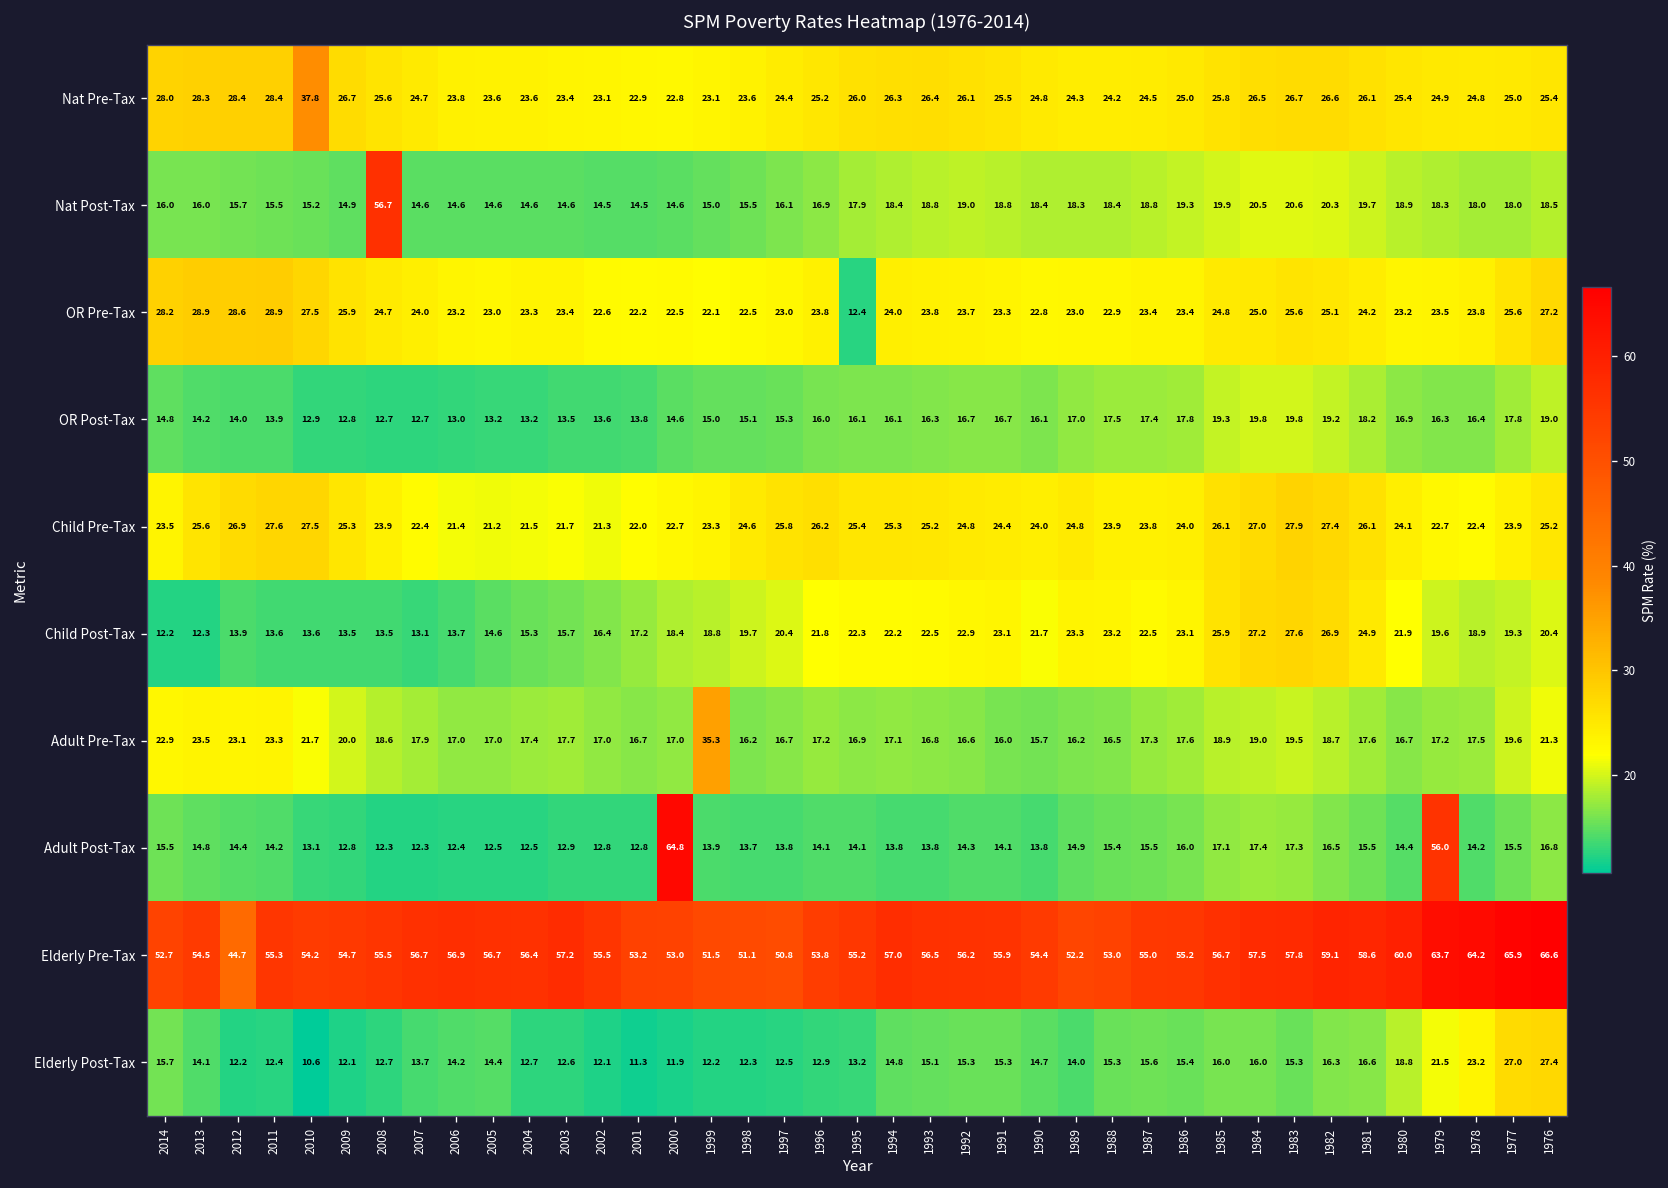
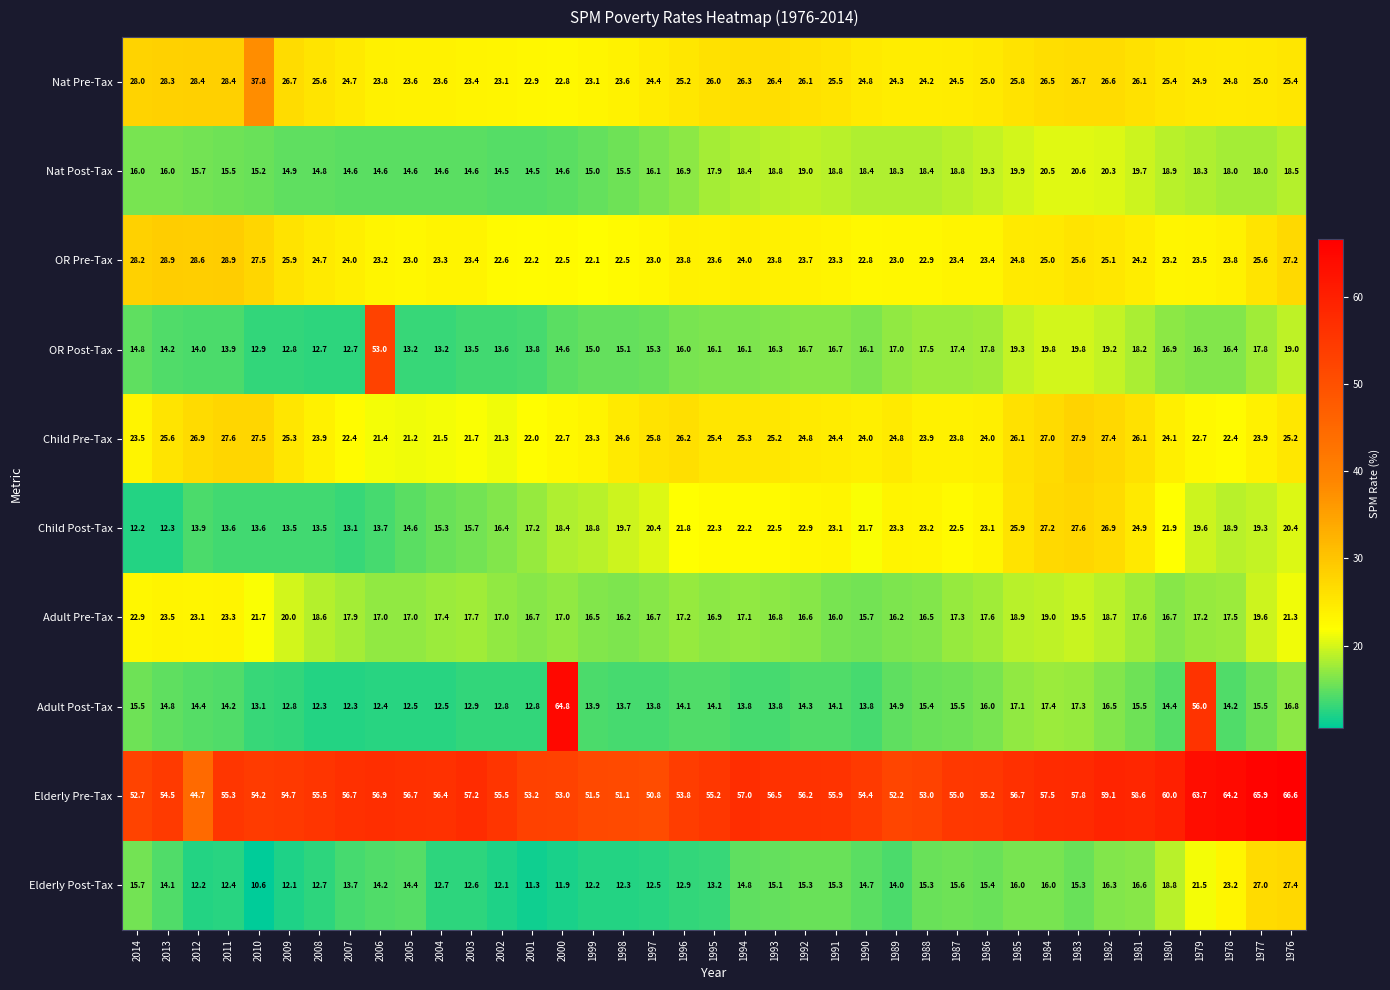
  {
    "Nat Post-Tax": {
      "2014": 16.0,
      "2013": 16.0,
      "2012": 15.7,
      "2011": 15.5,
      "2010": 15.2,
      "2009": 14.9,
-     "2008": 56.7,
+     "2008": 14.8,
      "2007": 14.6,
      "2006": 14.6,
      "2005": 14.6,
      "2004": 14.6,
      "2003": 14.6,
      "2002": 14.5,
      "2001": 14.5,
      "2000": 14.6,
      "1999": 15.0,
      "1998": 15.5,
      "1997": 16.1,
      "1996": 16.9,
      "1995": 17.9,
      "1994": 18.4,
      "1993": 18.8,
      "1992": 19.0,
      "1991": 18.8,
      "1990": 18.4,
      "1989": 18.3,
      "1988": 18.4,
      "1987": 18.8,
      "1986": 19.3,
      "1985": 19.9,
      "1984": 20.5,
      "1983": 20.6,
      "1982": 20.3,
      "1981": 19.7,
      "1980": 18.9,
      "1979": 18.3,
      "1978": 18.0,
      "1977": 18.0,
      "1976": 18.5
    },
    "OR Pre-Tax": {
      "2014": 28.2,
      "2013": 28.9,
      "2012": 28.6,
      "2011": 28.9,
      "2010": 27.5,
      "2009": 25.9,
      "2008": 24.7,
      "2007": 24.0,
      "2006": 23.2,
      "2005": 23.0,
      "2004": 23.3,
      "2003": 23.4,
      "2002": 22.6,
      "2001": 22.2,
      "2000": 22.5,
      "1999": 22.1,
      "1998": 22.5,
      "1997": 23.0,
      "1996": 23.8,
-     "1995": 12.4,
+     "1995": 23.6,
      "1994": 24.0,
      "1993": 23.8,
      "1992": 23.7,
      "1991": 23.3,
      "1990": 22.8,
      "1989": 23.0,
      "1988": 22.9,
      "1987": 23.4,
      "1986": 23.4,
      "1985": 24.8,
      "1984": 25.0,
      "1983": 25.6,
      "1982": 25.1,
      "1981": 24.2,
      "1980": 23.2,
      "1979": 23.5,
      "1978": 23.8,
      "1977": 25.6,
      "1976": 27.2
    },
    "OR Post-Tax": {
      "2014": 14.8,
      "2013": 14.2,
      "2012": 14.0,
      "2011": 13.9,
      "2010": 12.9,
      "2009": 12.8,
      "2008": 12.7,
      "2007": 12.7,
-     "2006": 13.0,
+     "2006": 53.0,
      "2005": 13.2,
      "2004": 13.2,
      "2003": 13.5,
      "2002": 13.6,
      "2001": 13.8,
      "2000": 14.6,
      "1999": 15.0,
      "1998": 15.1,
      "1997": 15.3,
      "1996": 16.0,
      "1995": 16.1,
      "1994": 16.1,
      "1993": 16.3,
      "1992": 16.7,
      "1991": 16.7,
      "1990": 16.1,
      "1989": 17.0,
      "1988": 17.5,
      "1987": 17.4,
      "1986": 17.8,
      "1985": 19.3,
      "1984": 19.8,
      "1983": 19.8,
      "1982": 19.2,
      "1981": 18.2,
      "1980": 16.9,
      "1979": 16.3,
      "1978": 16.4,
      "1977": 17.8,
      "1976": 19.0
    },
    "Adult Pre-Tax": {
      "2014": 22.9,
      "2013": 23.5,
      "2012": 23.1,
      "2011": 23.3,
      "2010": 21.7,
      "2009": 20.0,
      "2008": 18.6,
      "2007": 17.9,
      "2006": 17.0,
      "2005": 17.0,
      "2004": 17.4,
      "2003": 17.7,
      "2002": 17.0,
      "2001": 16.7,
      "2000": 17.0,
-     "1999": 35.3,
+     "1999": 16.5,
      "1998": 16.2,
      "1997": 16.7,
      "1996": 17.2,
      "1995": 16.9,
      "1994": 17.1,
      "1993": 16.8,
      "1992": 16.6,
      "1991": 16.0,
      "1990": 15.7,
      "1989": 16.2,
      "1988": 16.5,
      "1987": 17.3,
      "1986": 17.6,
      "1985": 18.9,
      "1984": 19.0,
      "1983": 19.5,
      "1982": 18.7,
      "1981": 17.6,
      "1980": 16.7,
      "1979": 17.2,
      "1978": 17.5,
      "1977": 19.6,
      "1976": 21.3
    }
  }
